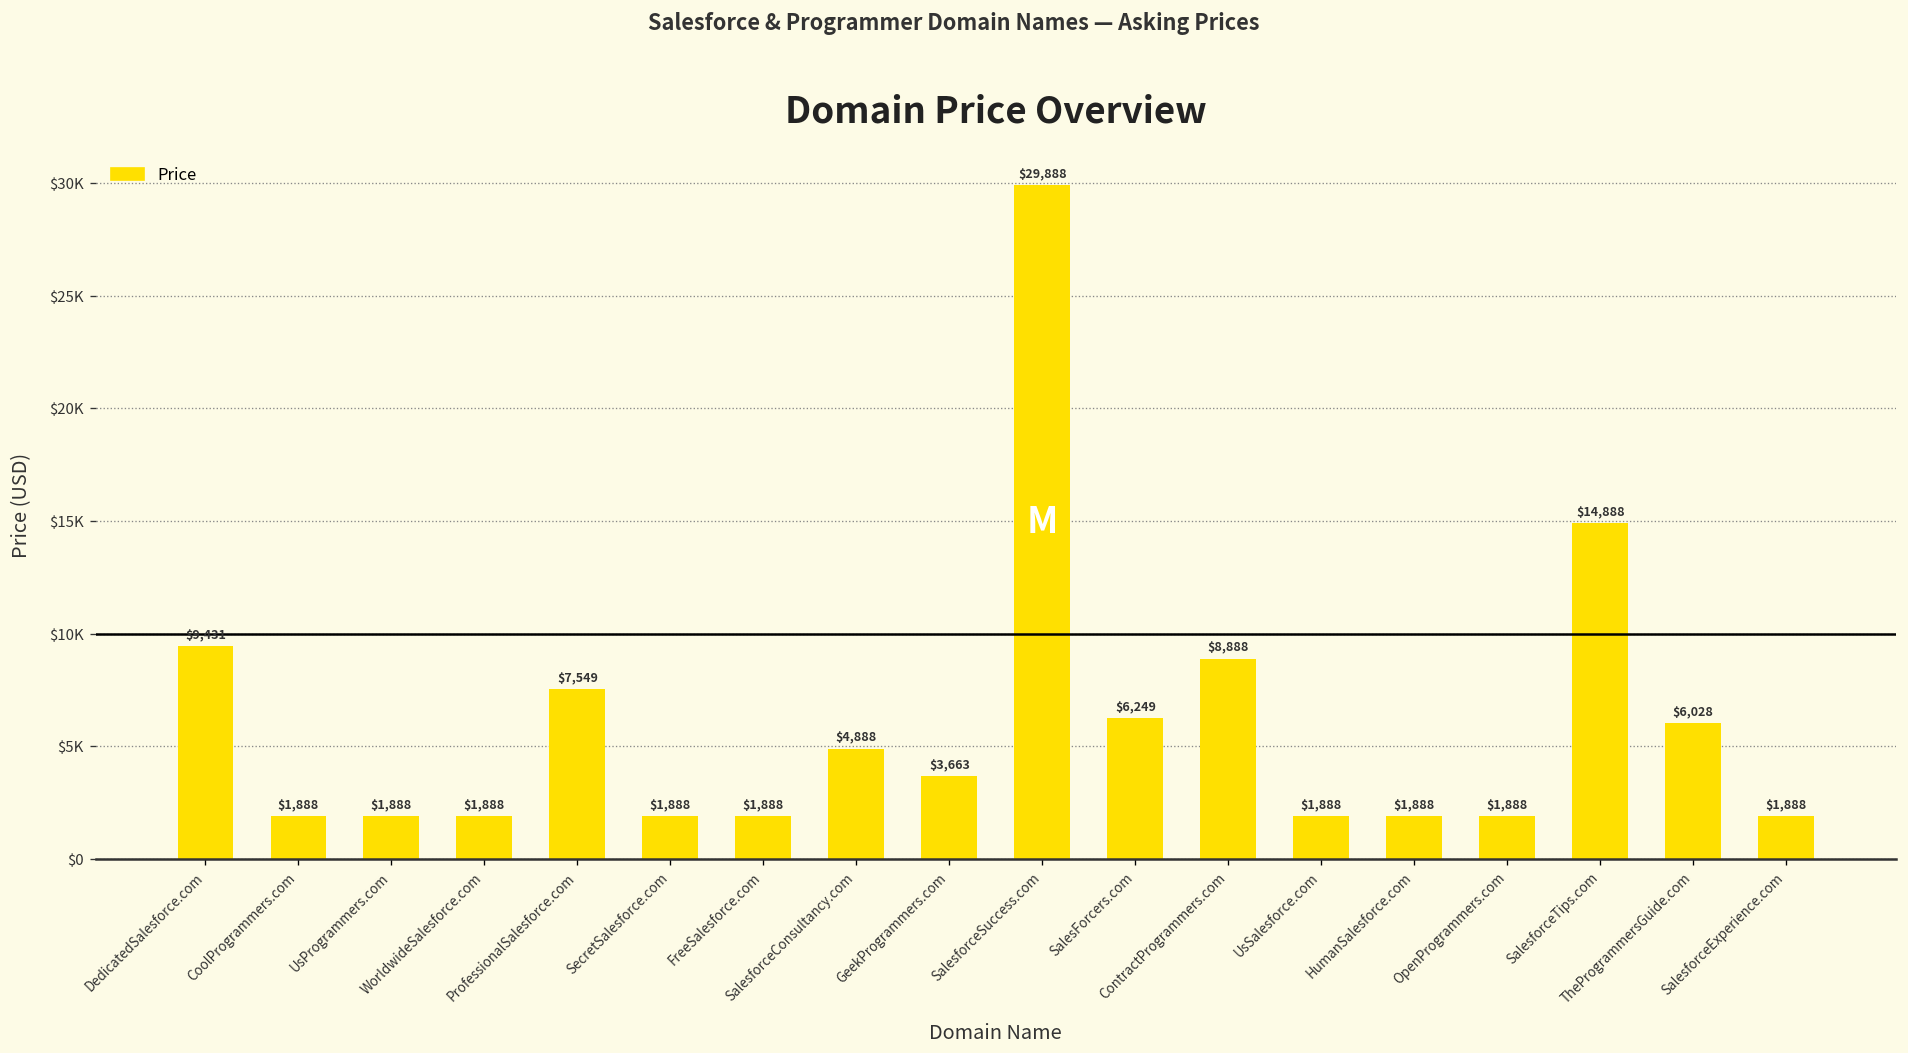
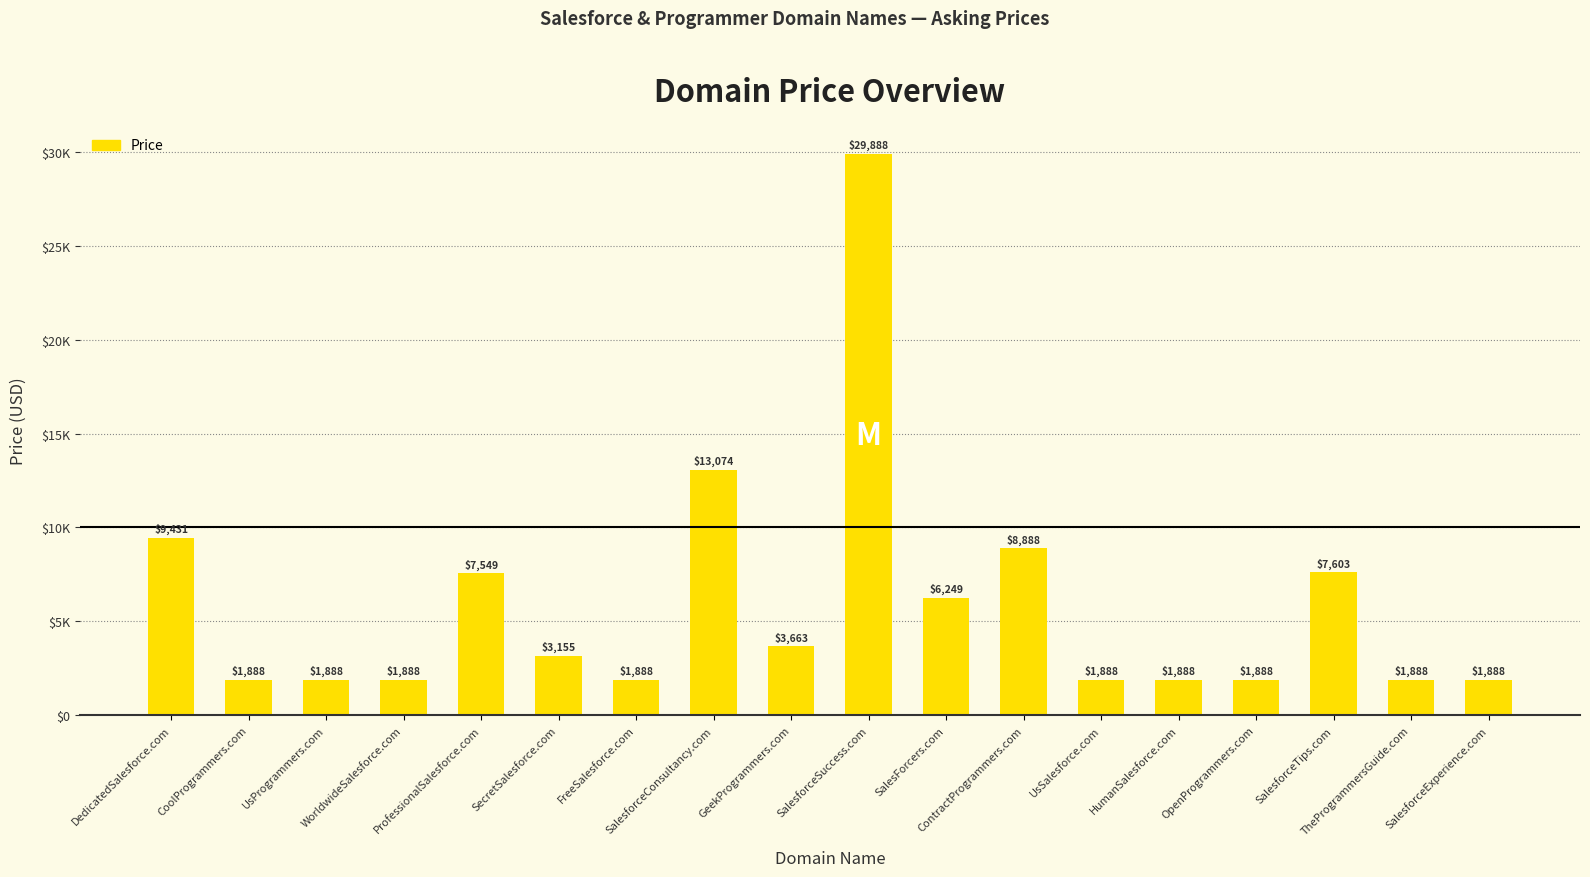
  {
    "DedicatedSalesforce.com": "$9,431",
    "CoolProgrammers.com": "$1,888",
    "UsProgrammers.com": "$1,888",
    "WorldwideSalesforce.com": "$1,888",
    "ProfessionalSalesforce.com": "$7,549",
-   "SecretSalesforce.com": "$1,888",
+   "SecretSalesforce.com": "$3,155",
    "FreeSalesforce.com": "$1,888",
-   "SalesforceConsultancy.com": "$4,888",
+   "SalesforceConsultancy.com": "$13,074",
    "GeekProgrammers.com": "$3,663",
    "SalesforceSuccess.com": "$29,888",
    "SalesForcers.com": "$6,249",
    "ContractProgrammers.com": "$8,888",
    "UsSalesforce.com": "$1,888",
    "HumanSalesforce.com": "$1,888",
    "OpenProgrammers.com": "$1,888",
-   "SalesforceTips.com": "$14,888",
-   "TheProgrammersGuide.com": "$6,028",
+   "SalesforceTips.com": "$7,603",
+   "TheProgrammersGuide.com": "$1,888",
    "SalesforceExperience.com": "$1,888"
  }
